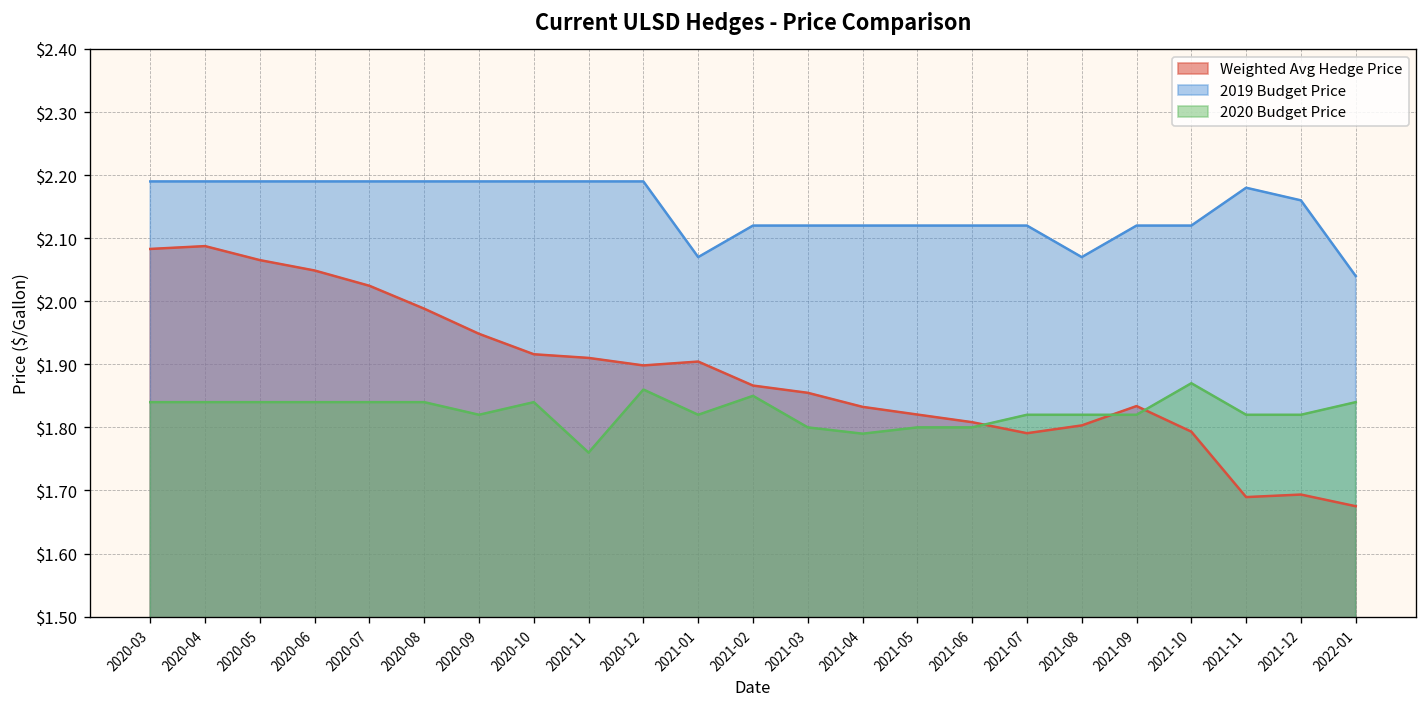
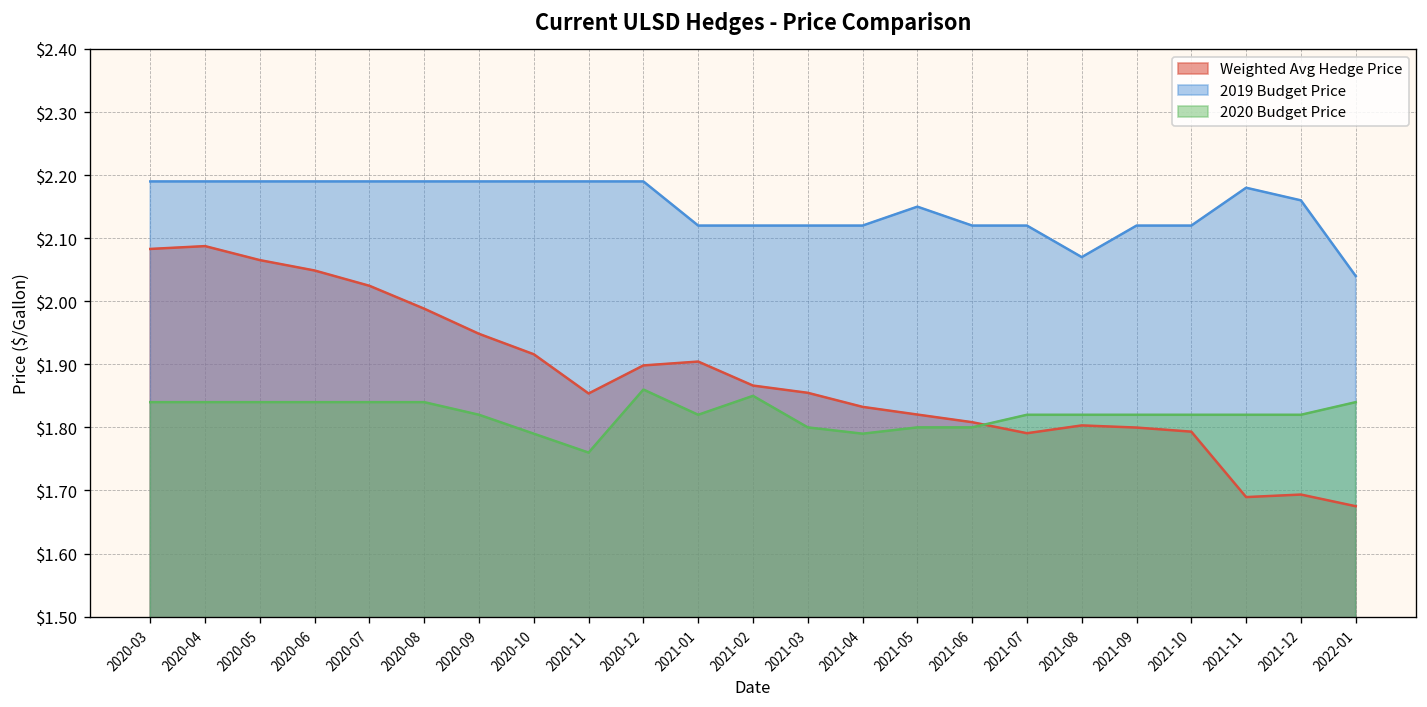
  {
    "Weighted Avg Hedge Price": {
      "2020-03": "$2.08",
      "2020-04": "$2.09",
      "2020-05": "$2.07",
      "2020-06": "$2.05",
      "2020-07": "$2.02",
      "2020-08": "$1.99",
      "2020-09": "$1.95",
      "2020-10": "$1.92",
-     "2020-11": "$1.91",
+     "2020-11": "$1.85",
      "2020-12": "$1.90",
      "2021-01": "$1.90",
      "2021-02": "$1.87",
      "2021-03": "$1.85",
      "2021-04": "$1.83",
      "2021-05": "$1.82",
      "2021-06": "$1.81",
      "2021-07": "$1.79",
      "2021-08": "$1.80",
-     "2021-09": "$1.83",
+     "2021-09": "$1.80",
      "2021-10": "$1.79",
      "2021-11": "$1.69",
      "2021-12": "$1.69",
      "2022-01": "$1.68"
    },
    "2019 Budget Price": {
      "2020-03": "$2.19",
      "2020-04": "$2.19",
      "2020-05": "$2.19",
      "2020-06": "$2.19",
      "2020-07": "$2.19",
      "2020-08": "$2.19",
      "2020-09": "$2.19",
      "2020-10": "$2.19",
      "2020-11": "$2.19",
      "2020-12": "$2.19",
-     "2021-01": "$2.07",
+     "2021-01": "$2.12",
      "2021-02": "$2.12",
      "2021-03": "$2.12",
      "2021-04": "$2.12",
-     "2021-05": "$2.12",
+     "2021-05": "$2.15",
      "2021-06": "$2.12",
      "2021-07": "$2.12",
      "2021-08": "$2.07",
      "2021-09": "$2.12",
      "2021-10": "$2.12",
      "2021-11": "$2.18",
      "2021-12": "$2.16",
      "2022-01": "$2.04"
    },
    "2020 Budget Price": {
      "2020-03": "$1.84",
      "2020-04": "$1.84",
      "2020-05": "$1.84",
      "2020-06": "$1.84",
      "2020-07": "$1.84",
      "2020-08": "$1.84",
      "2020-09": "$1.82",
-     "2020-10": "$1.84",
+     "2020-10": "$1.79",
      "2020-11": "$1.76",
      "2020-12": "$1.86",
      "2021-01": "$1.82",
      "2021-02": "$1.85",
      "2021-03": "$1.80",
      "2021-04": "$1.79",
      "2021-05": "$1.80",
      "2021-06": "$1.80",
      "2021-07": "$1.82",
      "2021-08": "$1.82",
      "2021-09": "$1.82",
-     "2021-10": "$1.87",
+     "2021-10": "$1.82",
      "2021-11": "$1.82",
      "2021-12": "$1.82",
      "2022-01": "$1.84"
    }
  }
